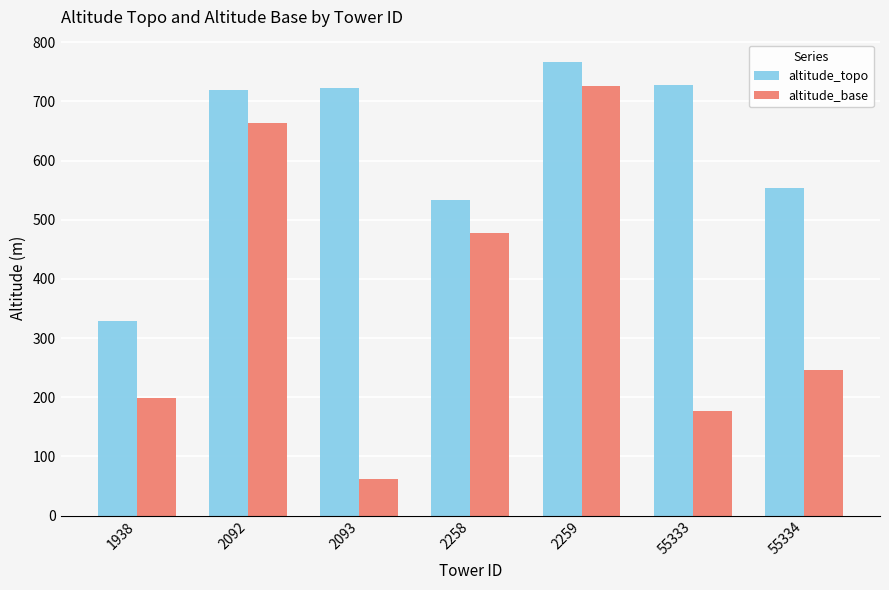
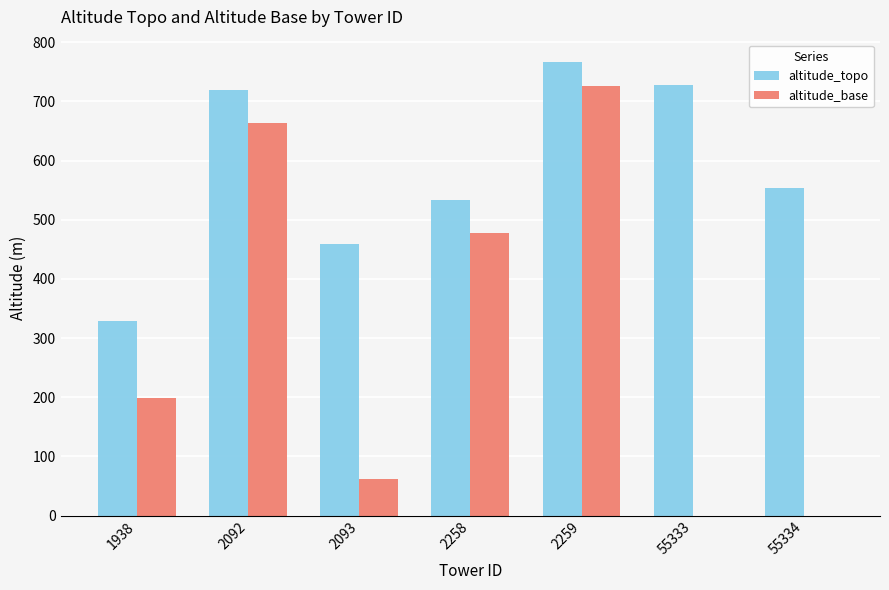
  {
    "altitude_topo": {
      "1938": 330,
      "2092": 720,
-     "2093": 720,
+     "2093": 460,
      "2258": 530,
      "2259": 770,
      "55333": 730,
      "55334": 550
    },
    "altitude_base": {
      "1938": 200,
      "2092": 660,
      "2093": 60,
      "2258": 480,
      "2259": 730,
-     "55333": 180,
-     "55334": 250
+     "55333": 0,
+     "55334": 0
    }
  }
